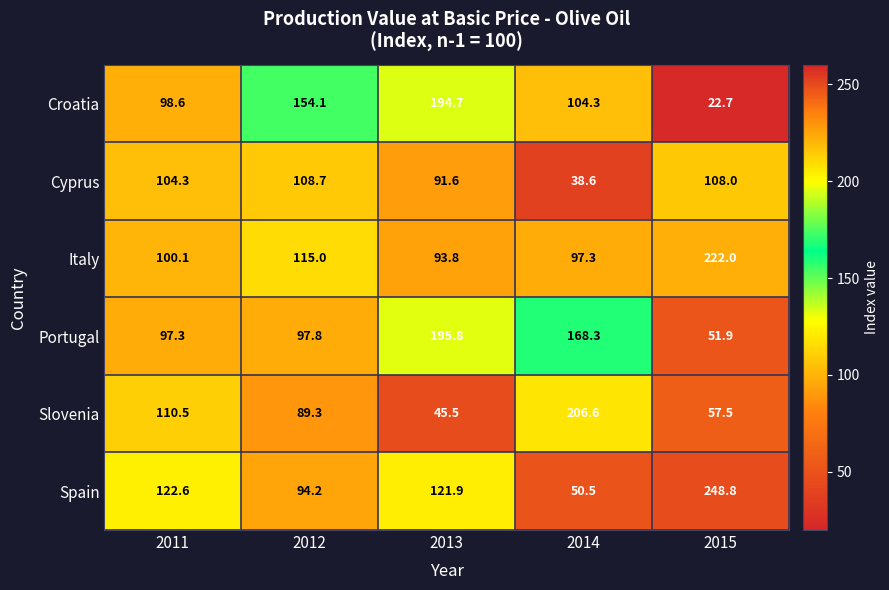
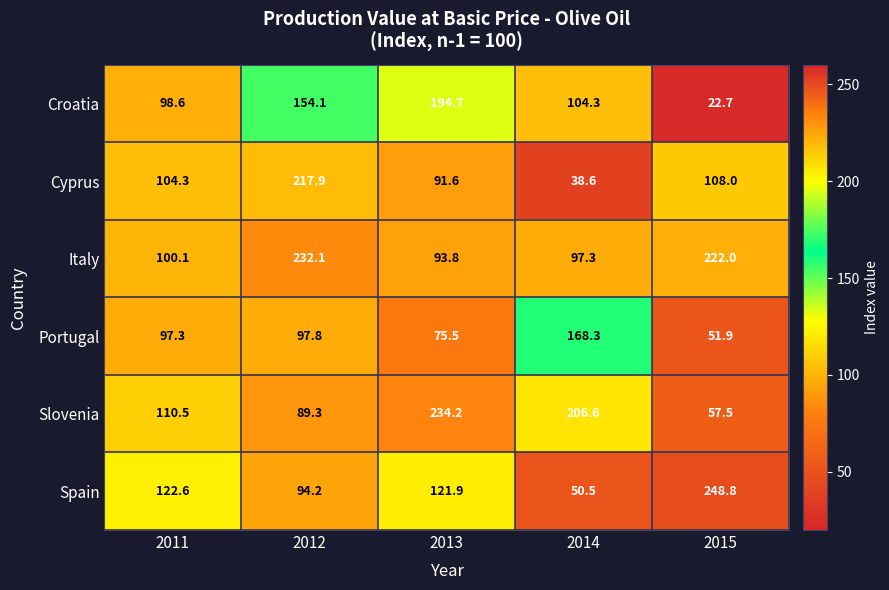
  {
    "Croatia": {
      "2011": 98.6,
      "2012": 154.1,
      "2013": 194.7,
      "2014": 104.3,
      "2015": 22.7
    },
    "Cyprus": {
      "2011": 104.3,
-     "2012": 108.7,
+     "2012": 217.9,
      "2013": 91.6,
      "2014": 38.6,
      "2015": 108.0
    },
    "Italy": {
      "2011": 100.1,
-     "2012": 115.0,
+     "2012": 232.1,
      "2013": 93.8,
      "2014": 97.3,
      "2015": 222.0
    },
    "Portugal": {
      "2011": 97.3,
      "2012": 97.8,
-     "2013": 195.8,
+     "2013": 75.5,
      "2014": 168.3,
      "2015": 51.9
    },
    "Slovenia": {
      "2011": 110.5,
      "2012": 89.3,
-     "2013": 45.5,
+     "2013": 234.2,
      "2014": 206.6,
      "2015": 57.5
    },
    "Spain": {
      "2011": 122.6,
      "2012": 94.2,
      "2013": 121.9,
      "2014": 50.5,
      "2015": 248.8
    }
  }
